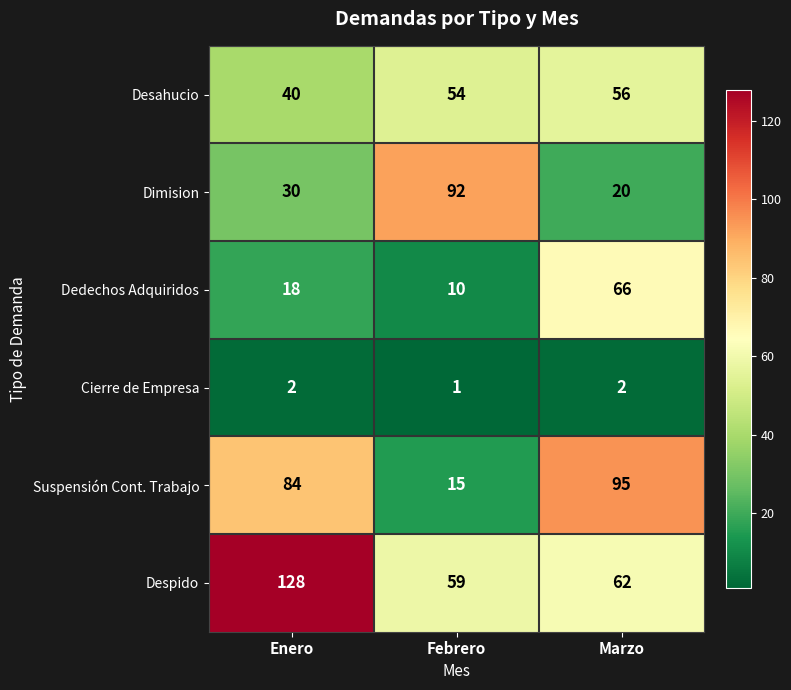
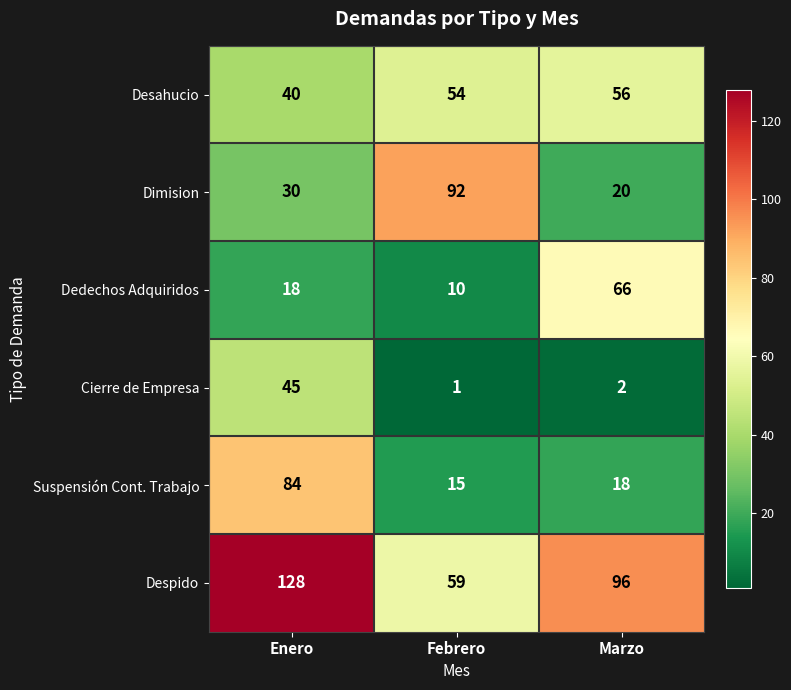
  {
    "Desahucio": {
      "Enero": 40,
      "Febrero": 54,
      "Marzo": 56
    },
    "Dimision": {
      "Enero": 30,
      "Febrero": 92,
      "Marzo": 20
    },
    "Dedechos Adquiridos": {
      "Enero": 18,
      "Febrero": 10,
      "Marzo": 66
    },
    "Cierre de Empresa": {
-     "Enero": 2,
+     "Enero": 45,
      "Febrero": 1,
      "Marzo": 2
    },
    "Suspensión Cont. Trabajo": {
      "Enero": 84,
      "Febrero": 15,
-     "Marzo": 95
+     "Marzo": 18
    },
    "Despido": {
      "Enero": 128,
      "Febrero": 59,
-     "Marzo": 62
+     "Marzo": 96
    }
  }
